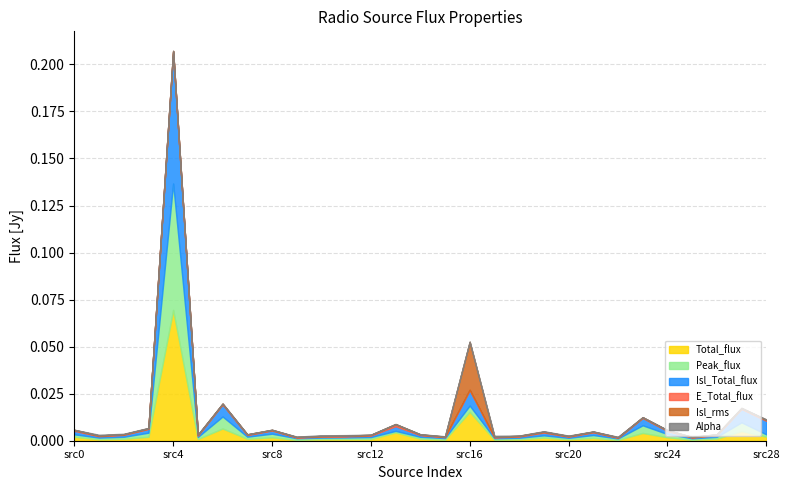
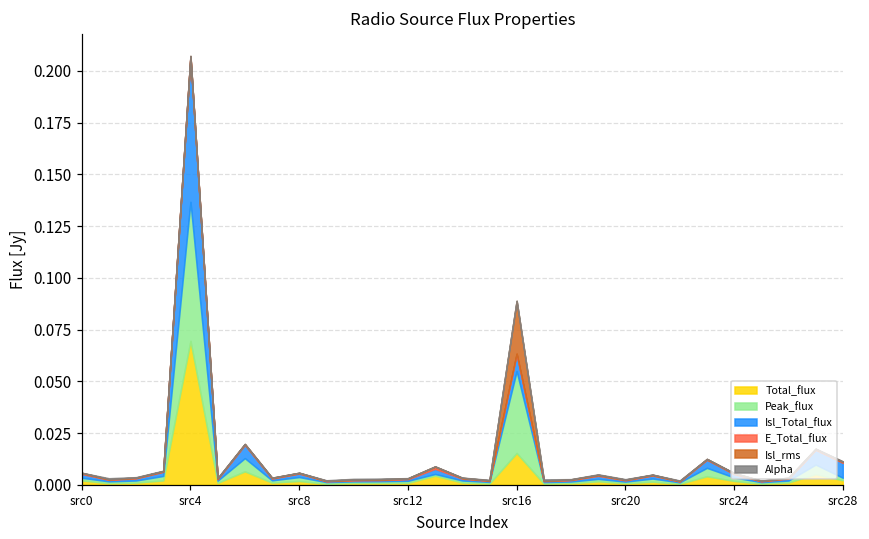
  {
    "Total_flux": {
      "src4": 0.070,
      "src8": 0.002,
      "src16": 0.015,
      "src24": 0.002
    },
    "Peak_flux": {
      "src4": 0.067,
      "src8": 0.002,
-     "src16": 0.003
+     "src16": 0.040
    }
  }
